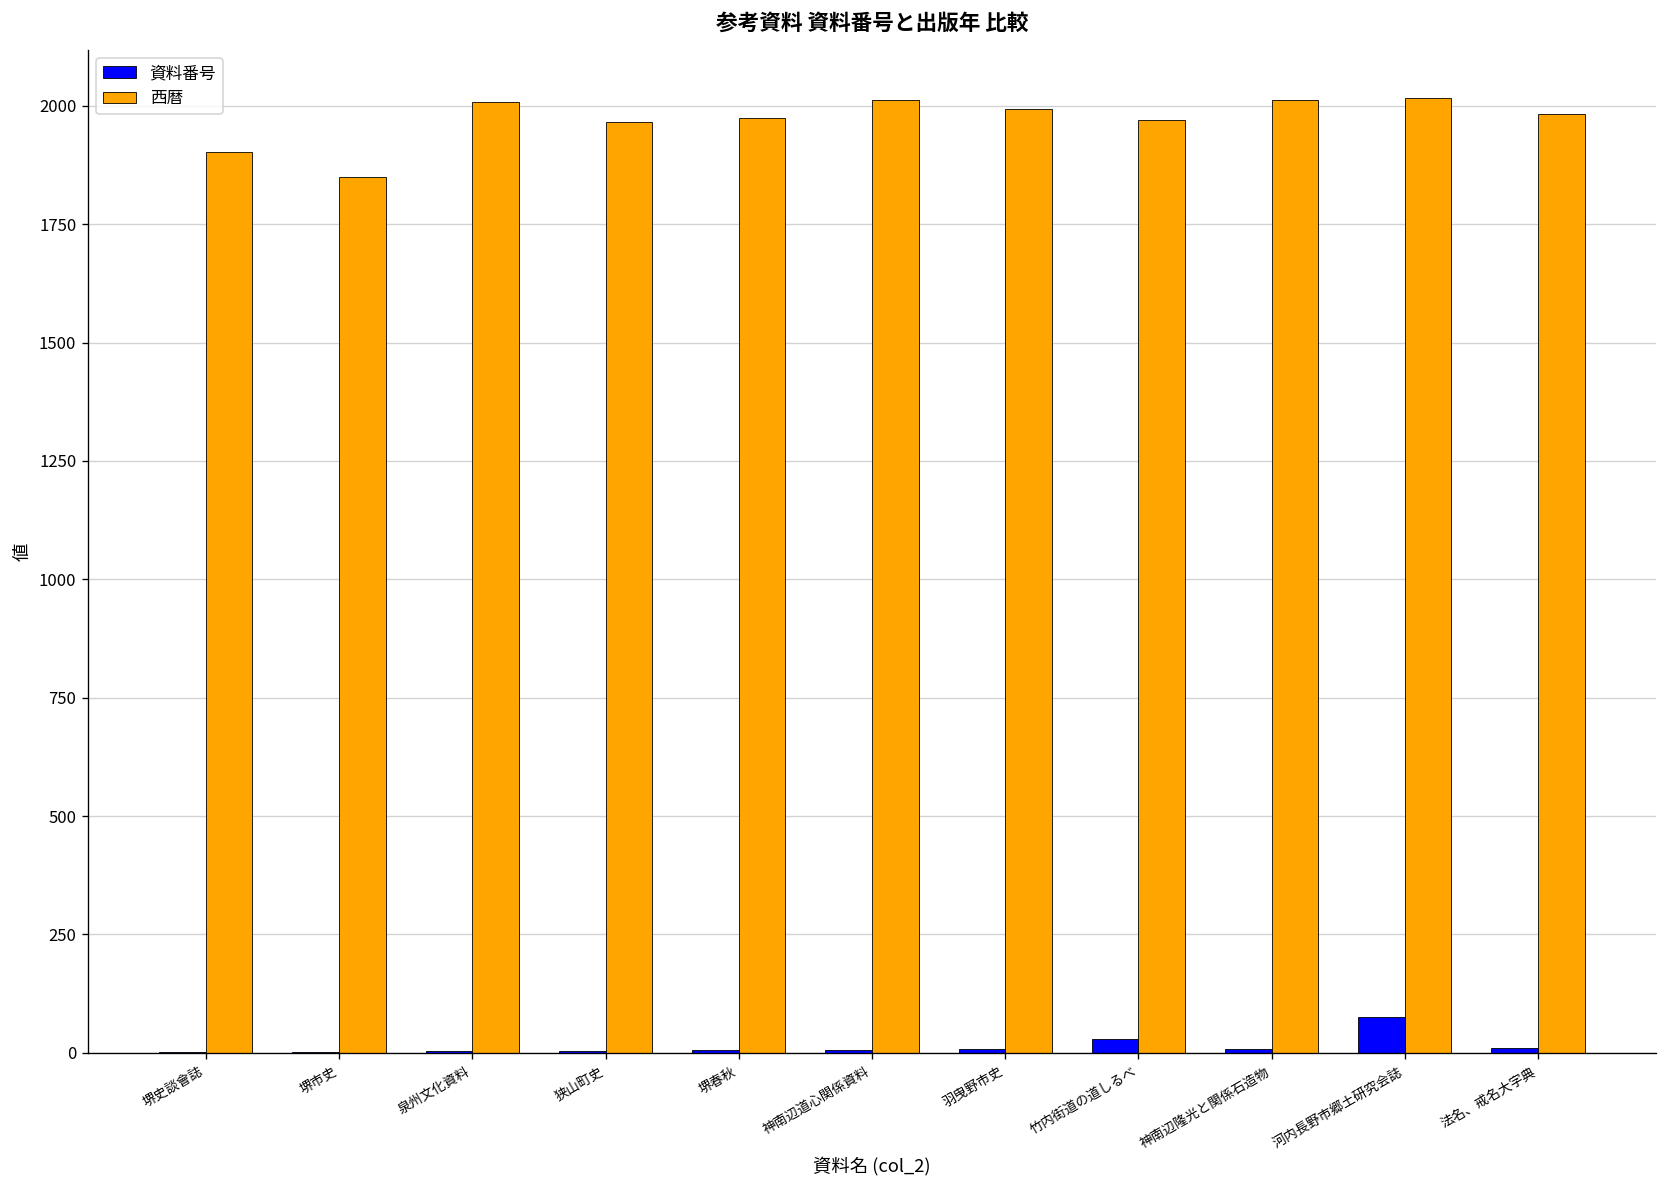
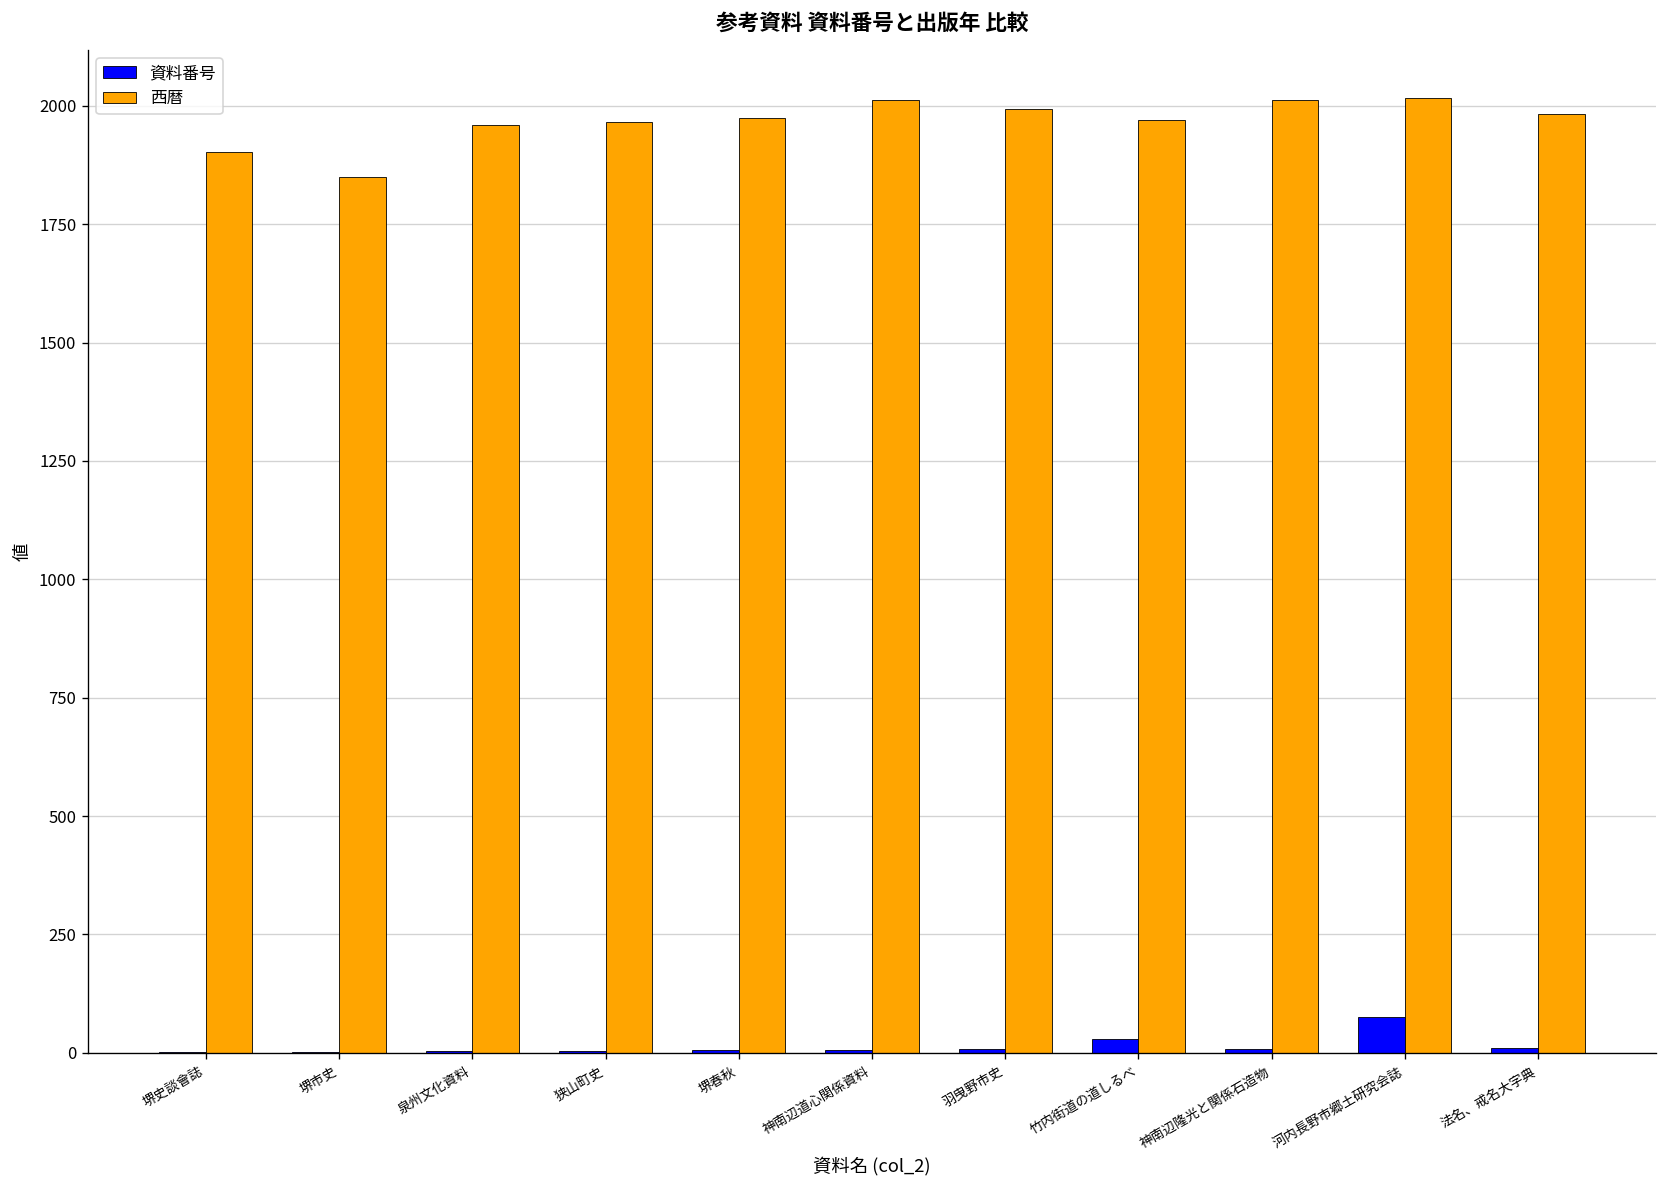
  {
    "資料番号": {
      "羽曳野市史": 10,
      "竹内街道の道しるべ": 30,
      "神南辺隆光と関係石造物": 10,
      "河内長野市郷土研究会誌": 80,
      "法名、戒名大字典": 10
    },
    "西暦": {
      "堺史談會誌": 1900,
      "堺市史": 1850,
-     "泉州文化資料": 2010,
+     "泉州文化資料": 1960,
      "狭山町史": 1970,
      "堺春秋": 1980,
      "神南辺道心関係資料": 2010,
      "羽曳野市史": 1990,
      "竹内街道の道しるべ": 1970,
      "神南辺隆光と関係石造物": 2010,
      "河内長野市郷土研究会誌": 2020,
      "法名、戒名大字典": 1980
    }
  }
